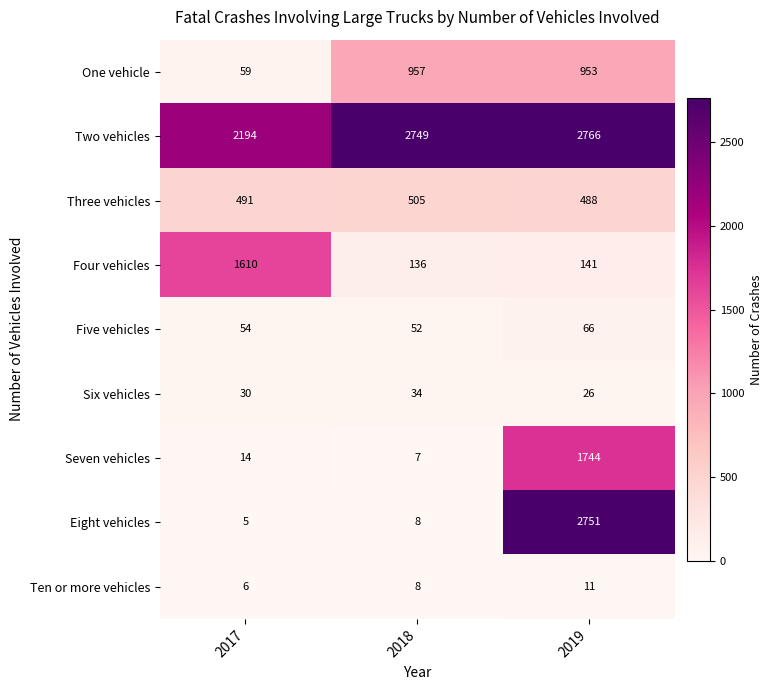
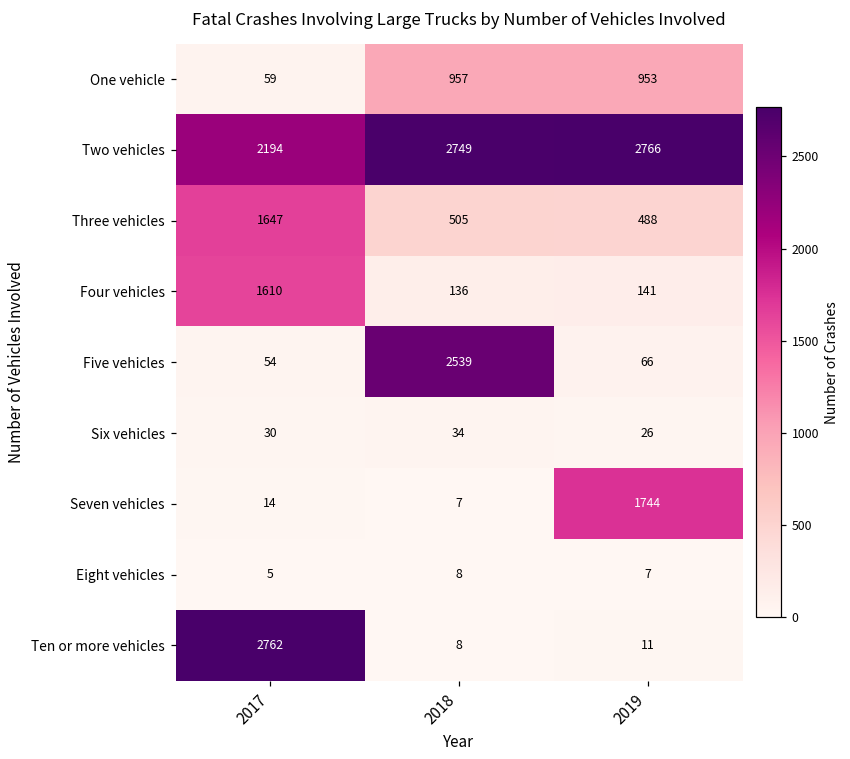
  {
    "One vehicle": {
      "2017": 59,
      "2018": 957,
      "2019": 953
    },
    "Two vehicles": {
      "2017": 2194,
      "2018": 2749,
      "2019": 2766
    },
    "Three vehicles": {
-     "2017": 491,
+     "2017": 1647,
      "2018": 505,
      "2019": 488
    },
    "Four vehicles": {
      "2017": 1610,
      "2018": 136,
      "2019": 141
    },
    "Five vehicles": {
      "2017": 54,
-     "2018": 52,
+     "2018": 2539,
      "2019": 66
    },
    "Six vehicles": {
      "2017": 30,
      "2018": 34,
      "2019": 26
    },
    "Seven vehicles": {
      "2017": 14,
      "2018": 7,
      "2019": 1744
    },
    "Eight vehicles": {
      "2017": 5,
      "2018": 8,
-     "2019": 2751
+     "2019": 7
    },
    "Ten or more vehicles": {
-     "2017": 6,
+     "2017": 2762,
      "2018": 8,
      "2019": 11
    }
  }
